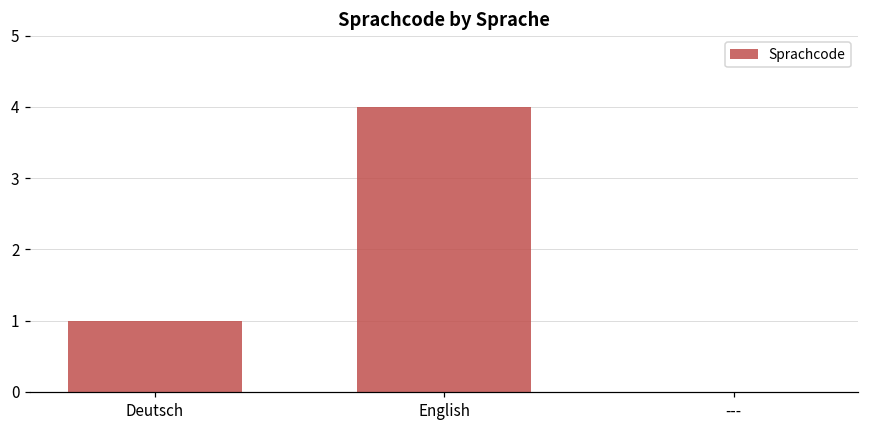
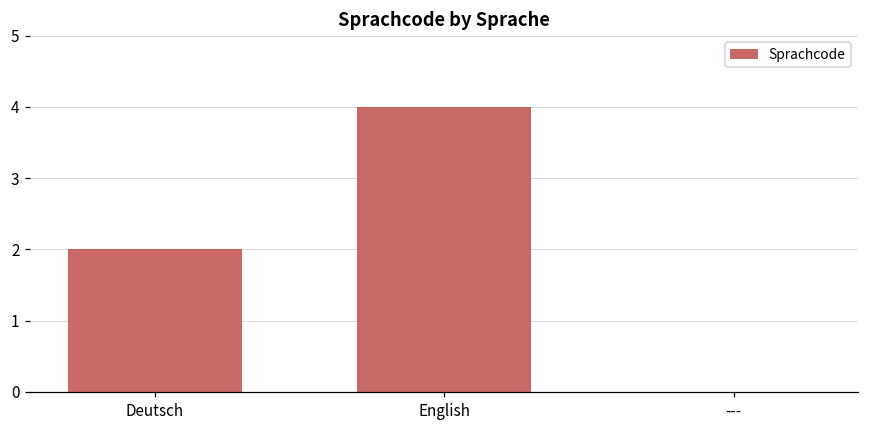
  {
-   "Deutsch": 1,
+   "Deutsch": 2,
    "English": 4,
    "---": 0
  }
